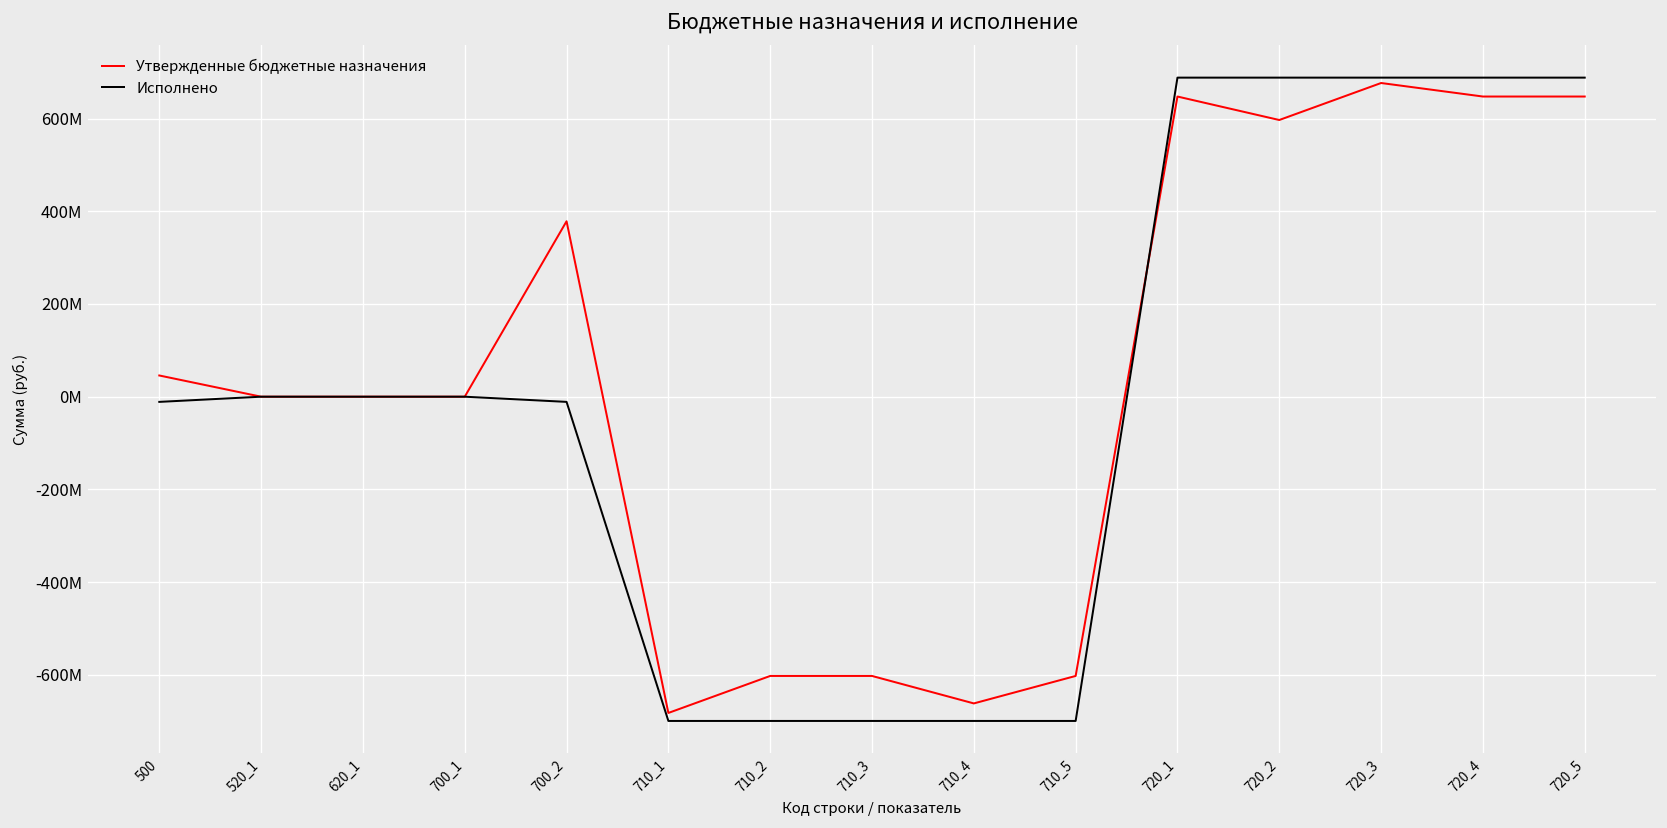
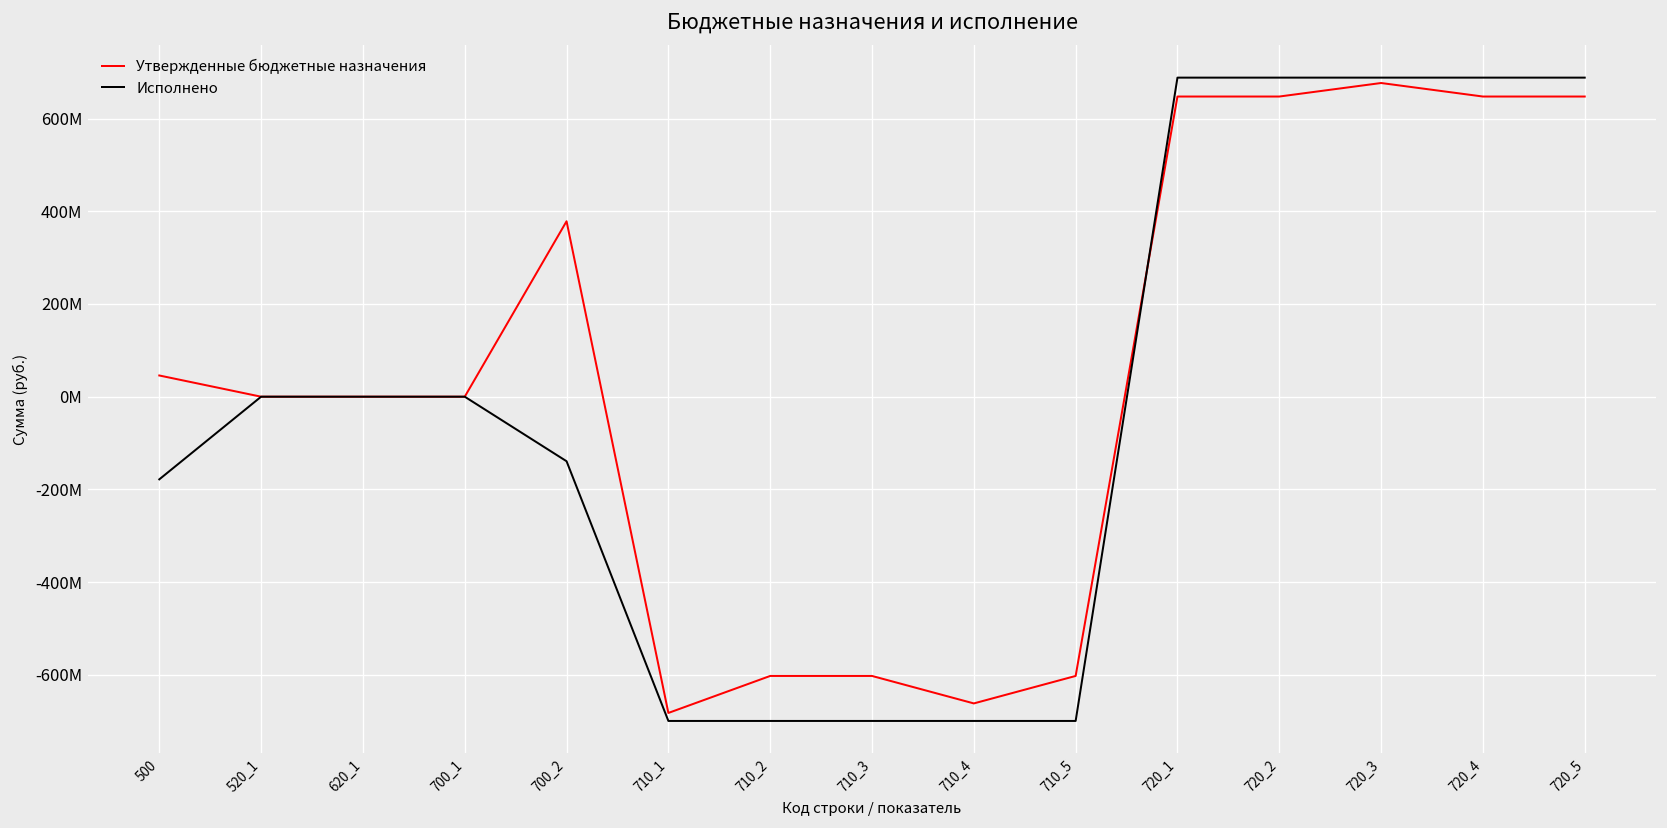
  {
    "Утвержденные бюджетные назначения": {
      "500": 50000000,
      "700_2": 380000000,
      "710_1": -680000000,
      "710_2": -600000000,
      "710_3": -600000000,
      "710_4": -660000000,
      "710_5": -600000000,
      "720_1": 650000000,
-     "720_2": 600000000,
+     "720_2": 650000000,
      "720_3": 680000000,
      "720_4": 650000000,
      "720_5": 650000000
    },
    "Исполнено": {
-     "500": -10000000,
-     "700_2": -10000000,
+     "500": -180000000,
+     "700_2": -140000000,
      "710_1": -700000000,
      "710_2": -700000000,
      "710_3": -700000000,
      "710_4": -700000000,
      "710_5": -700000000,
      "720_1": 690000000,
      "720_2": 690000000,
      "720_3": 690000000,
      "720_4": 690000000,
      "720_5": 690000000
    }
  }
